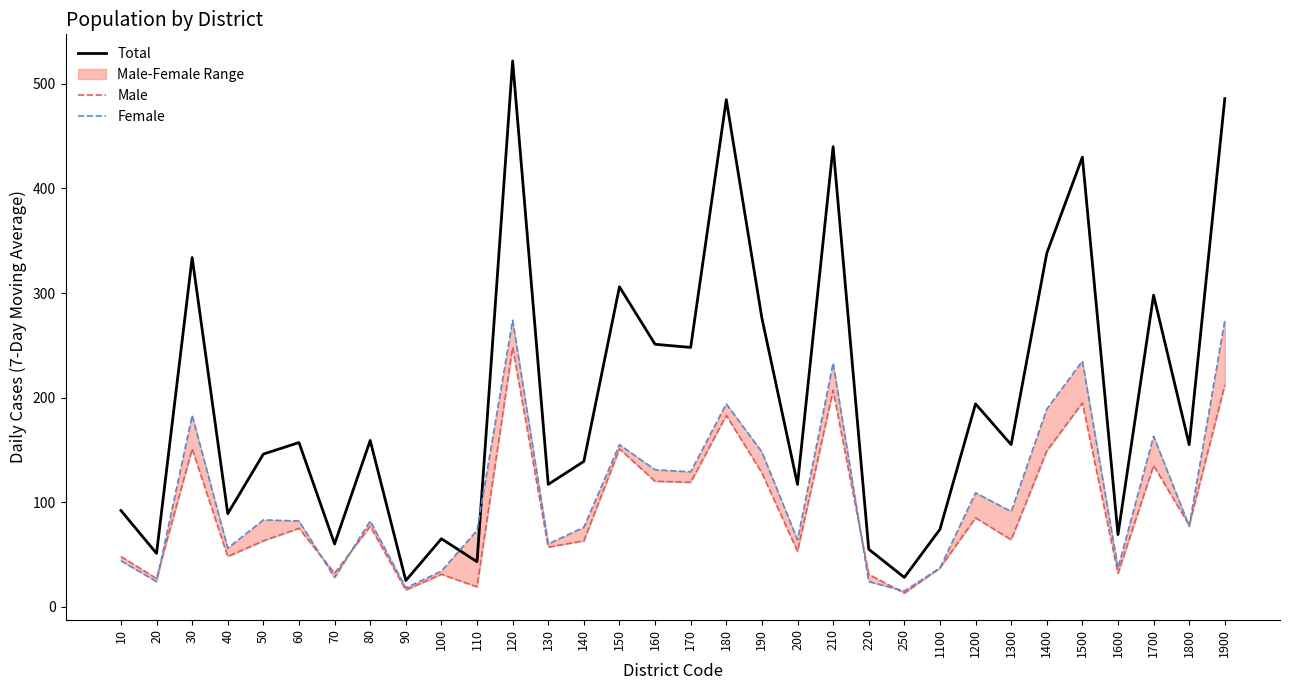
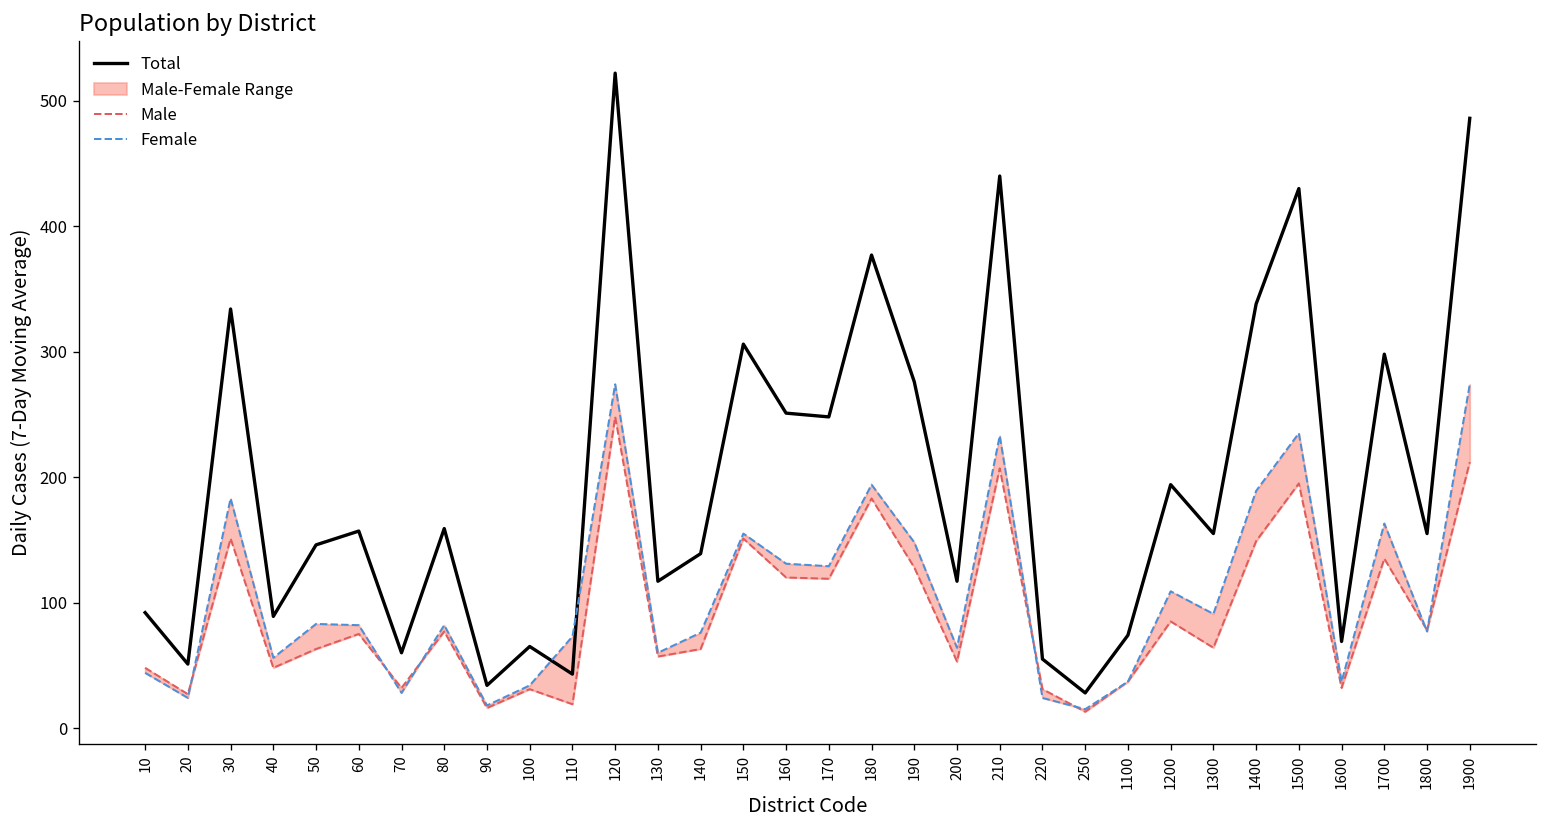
  {
    "Total": {
      "10": 92,
      "20": 51,
      "30": 334,
      "40": 89,
      "50": 146,
      "60": 157,
      "70": 60,
      "80": 159,
-     "90": 25,
+     "90": 34,
      "100": 65,
      "110": 43,
      "120": 522,
      "130": 117,
      "140": 139,
      "150": 306,
      "160": 251,
      "170": 248,
-     "180": 485,
+     "180": 377,
      "190": 276,
      "200": 117,
      "210": 440,
      "220": 55,
      "250": 28,
      "1100": 74,
      "1200": 194,
      "1300": 155,
      "1400": 338,
      "1500": 430,
      "1600": 69,
      "1700": 298,
      "1800": 155,
      "1900": 486
    },
    "Female": {
      "10": 44,
      "20": 24,
      "70": 28,
      "220": 24
    }
  }
